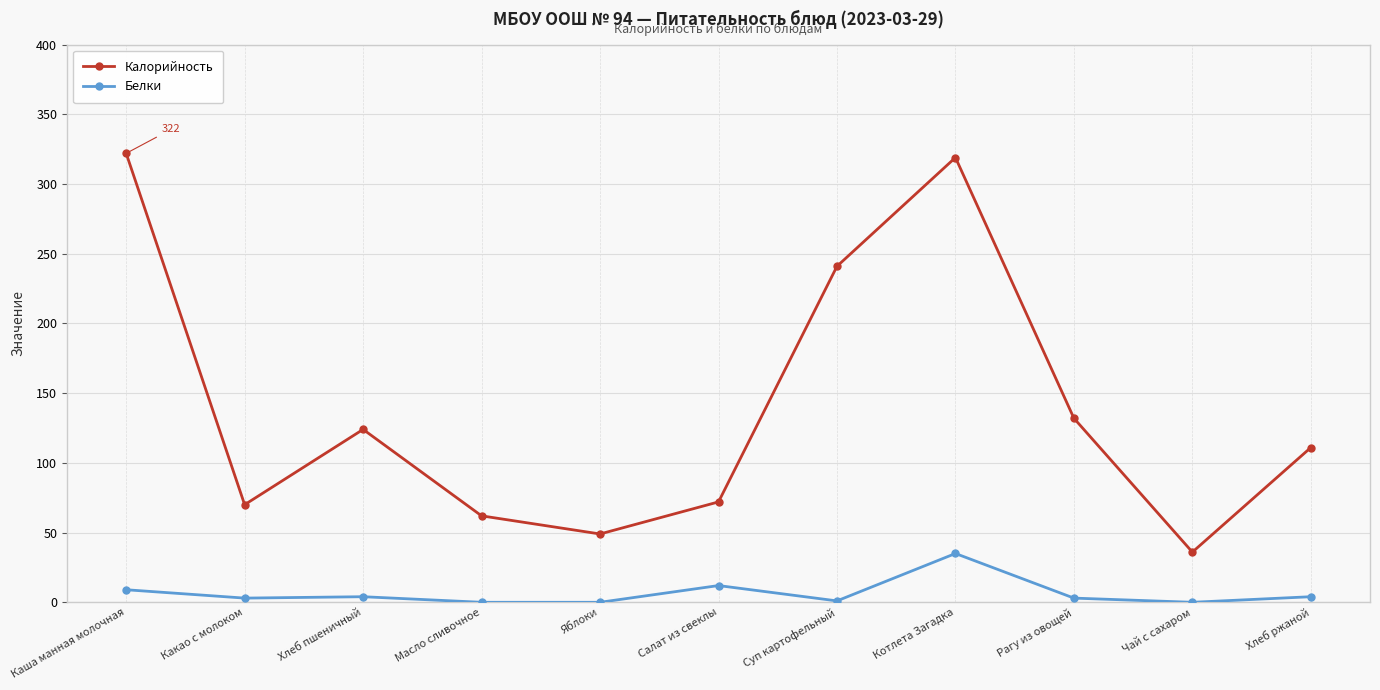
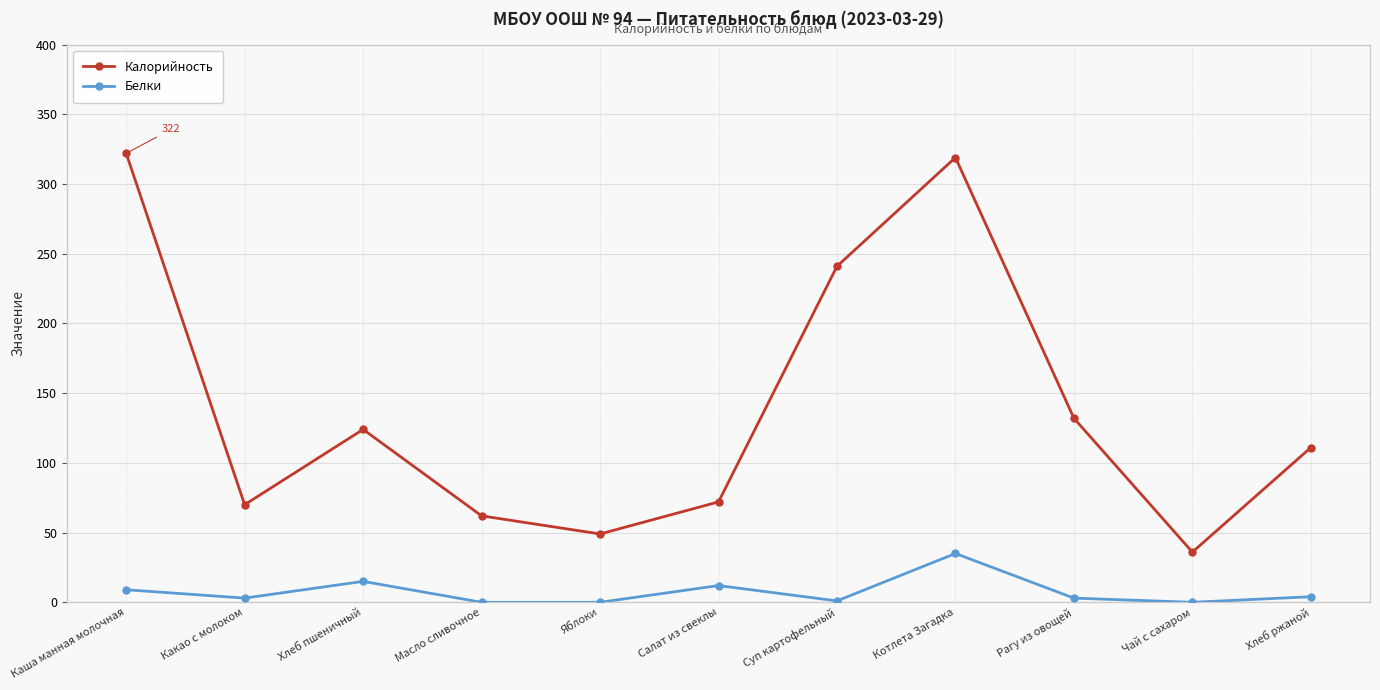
  {
    "Калорийность": {
      "Каша манная молочная": 322
    },
    "Белки": {
      "Каша манная молочная": 9,
      "Какао с молоком": 3,
-     "Хлеб пшеничный": 4,
+     "Хлеб пшеничный": 15,
      "Масло сливочное": 0,
      "Яблоки": 0,
      "Салат из свеклы": 12,
      "Суп картофельный": 1,
      "Котлета Загадка": 35,
      "Рагу из овощей": 3,
      "Чай с сахаром": 0,
      "Хлеб ржаной": 4
    }
  }
